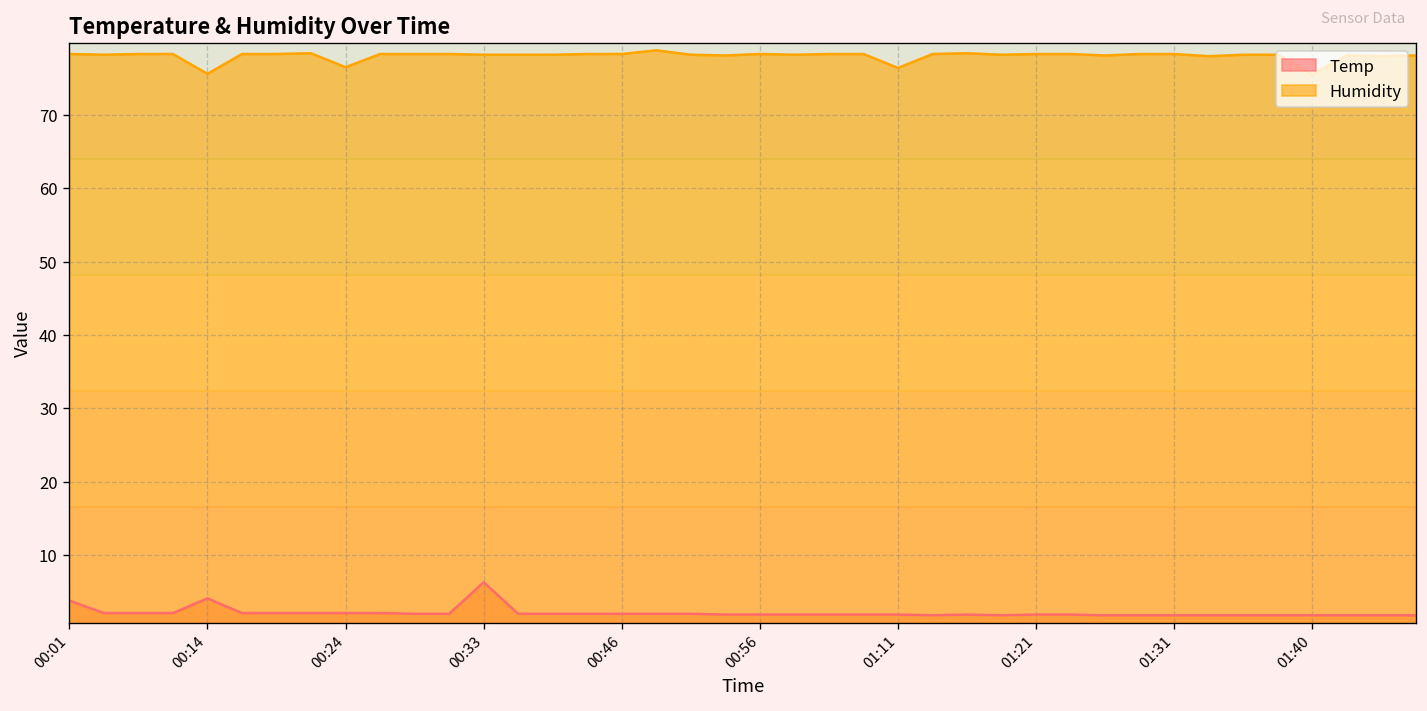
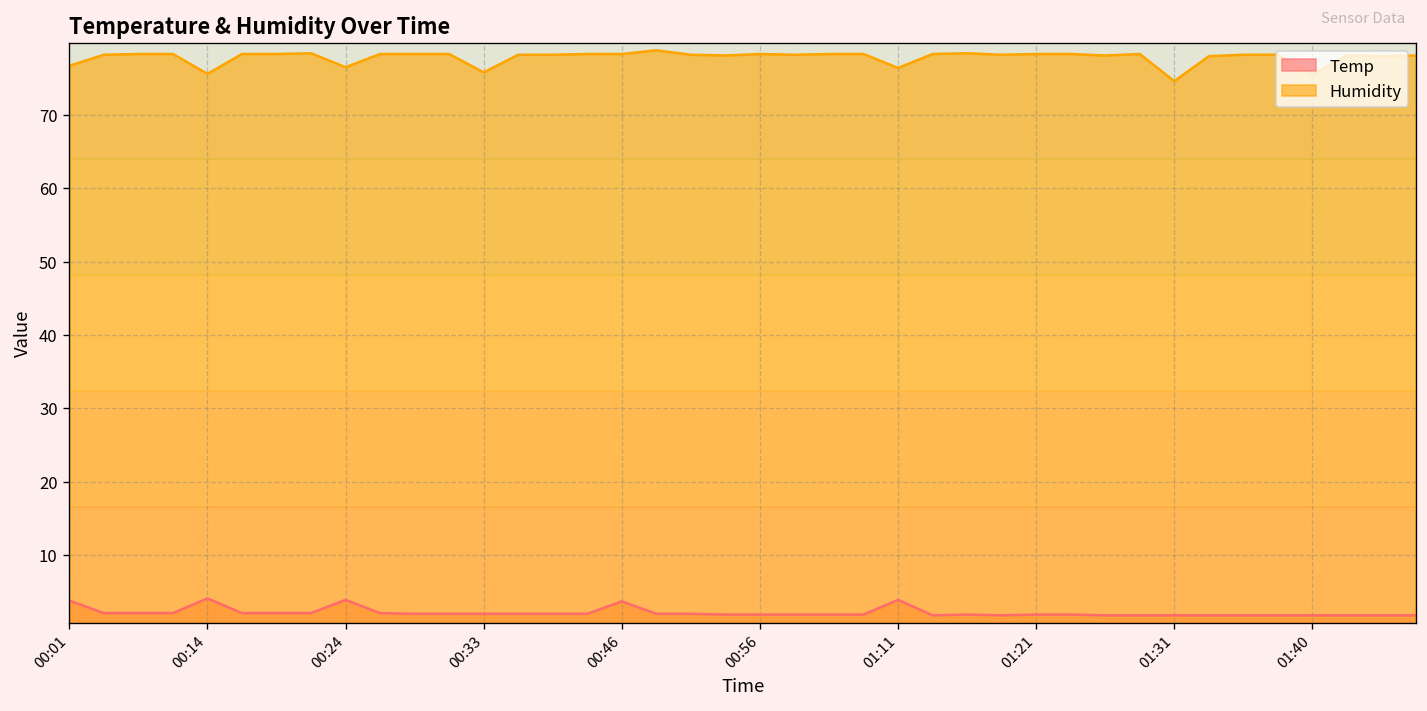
  {
    "Temp": {
      "00:01": 4,
      "00:14": 4,
-     "00:24": 2,
-     "00:33": 6,
-     "00:46": 2,
+     "00:24": 4,
+     "00:33": 2,
+     "00:46": 4,
      "00:56": 2,
-     "01:11": 2,
+     "01:11": 4,
      "01:21": 2,
      "01:31": 2,
      "01:40": 2
    },
    "Humidity": {
-     "00:01": 78,
+     "00:01": 77,
      "00:14": 76,
      "00:24": 77,
-     "00:33": 78,
+     "00:33": 76,
      "00:46": 78,
      "00:56": 78,
      "01:11": 76,
      "01:21": 78,
-     "01:31": 78
+     "01:31": 75
    }
  }
